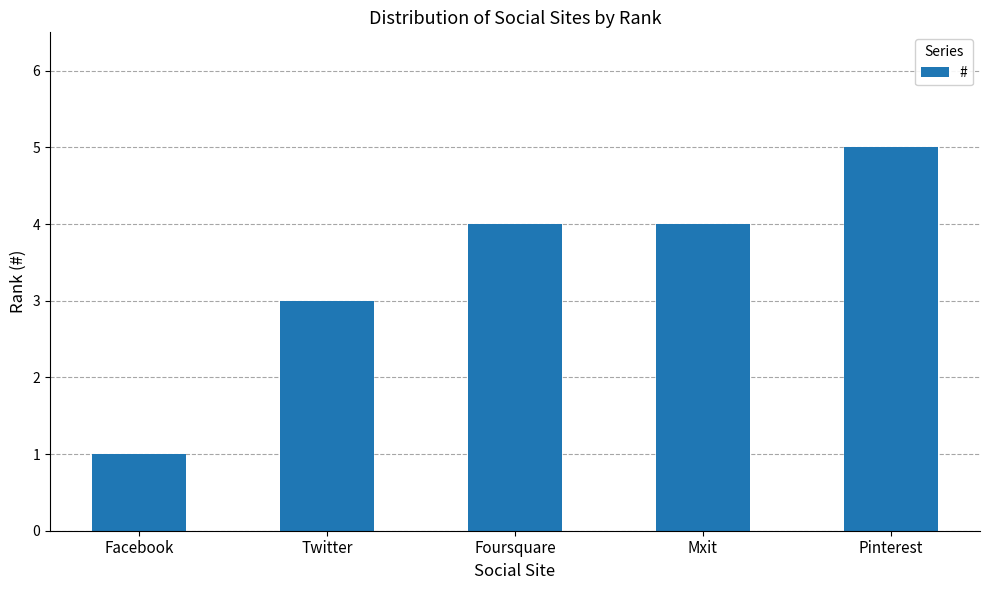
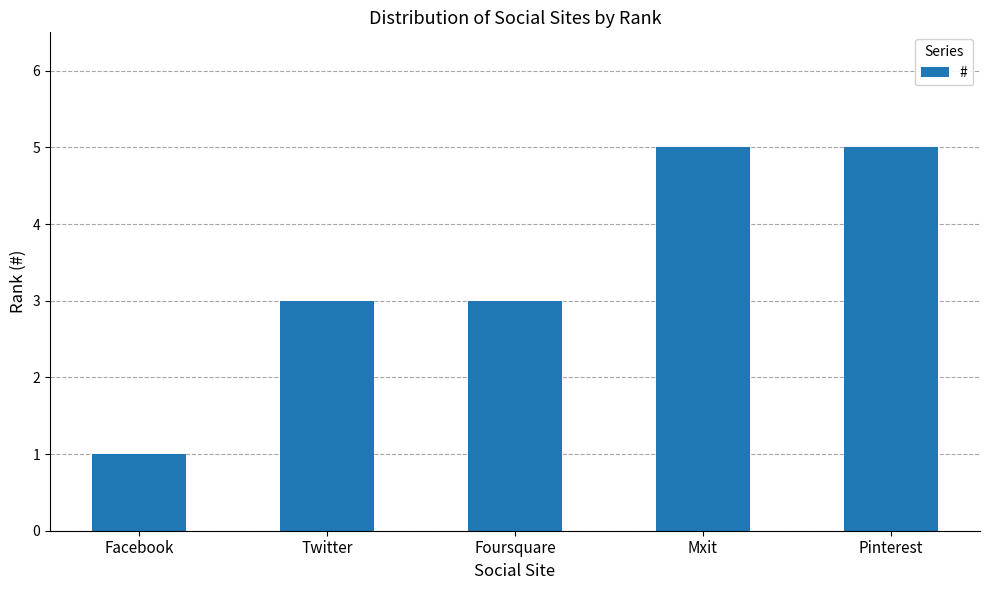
  {
    "Facebook": 1,
    "Twitter": 3,
-   "Foursquare": 4,
-   "Mxit": 4,
+   "Foursquare": 3,
+   "Mxit": 5,
    "Pinterest": 5
  }
